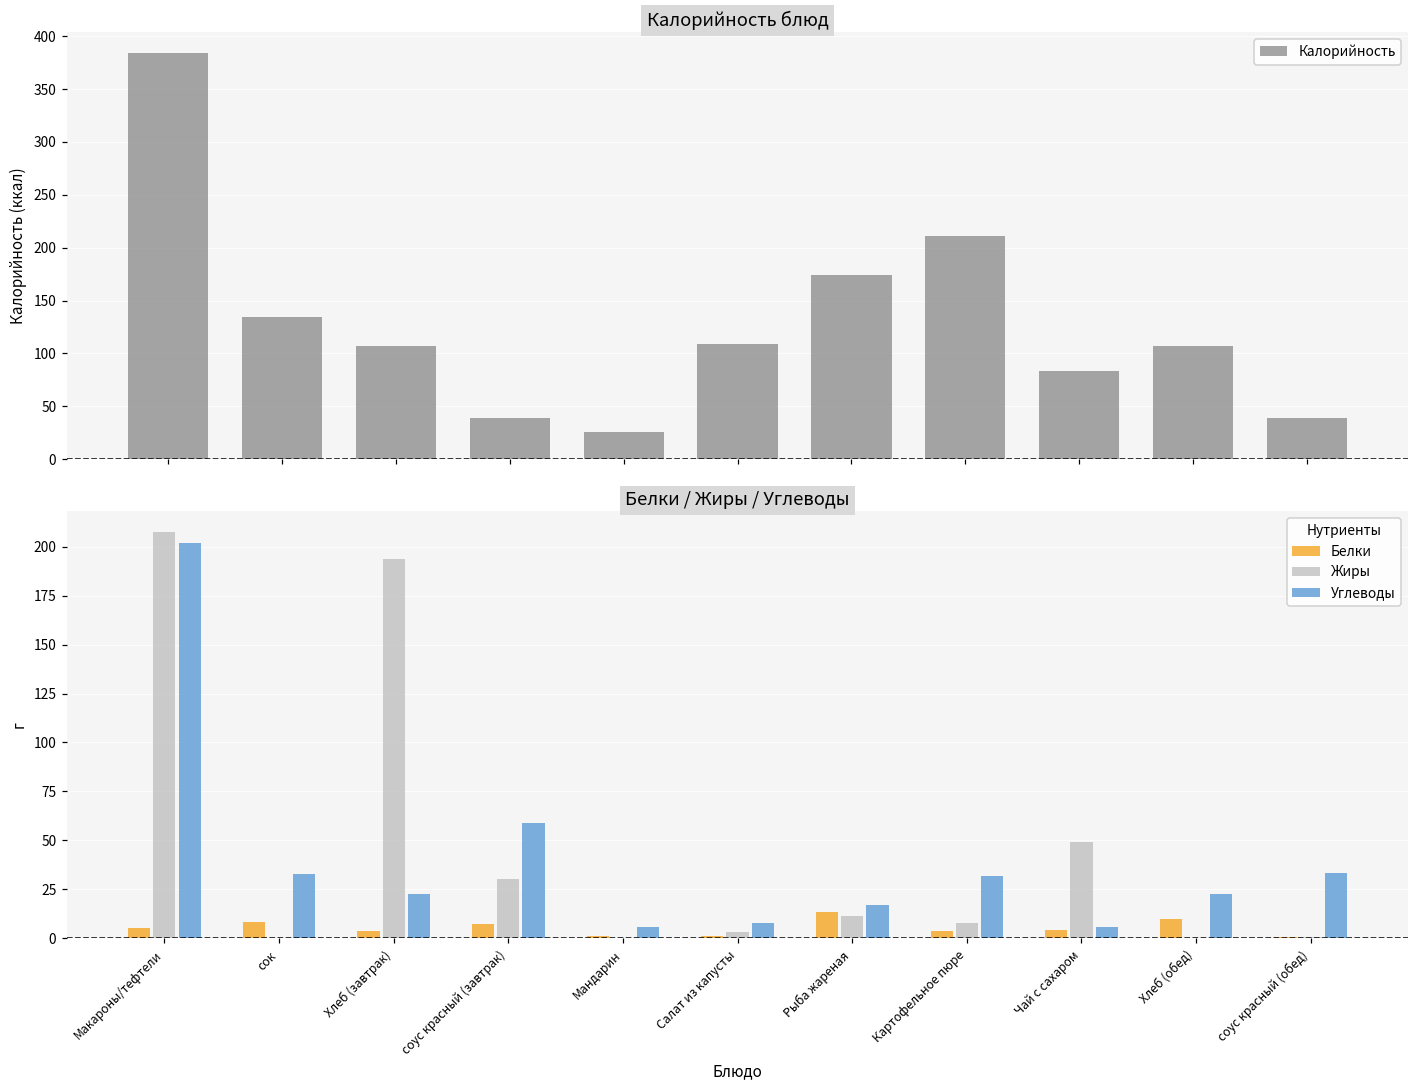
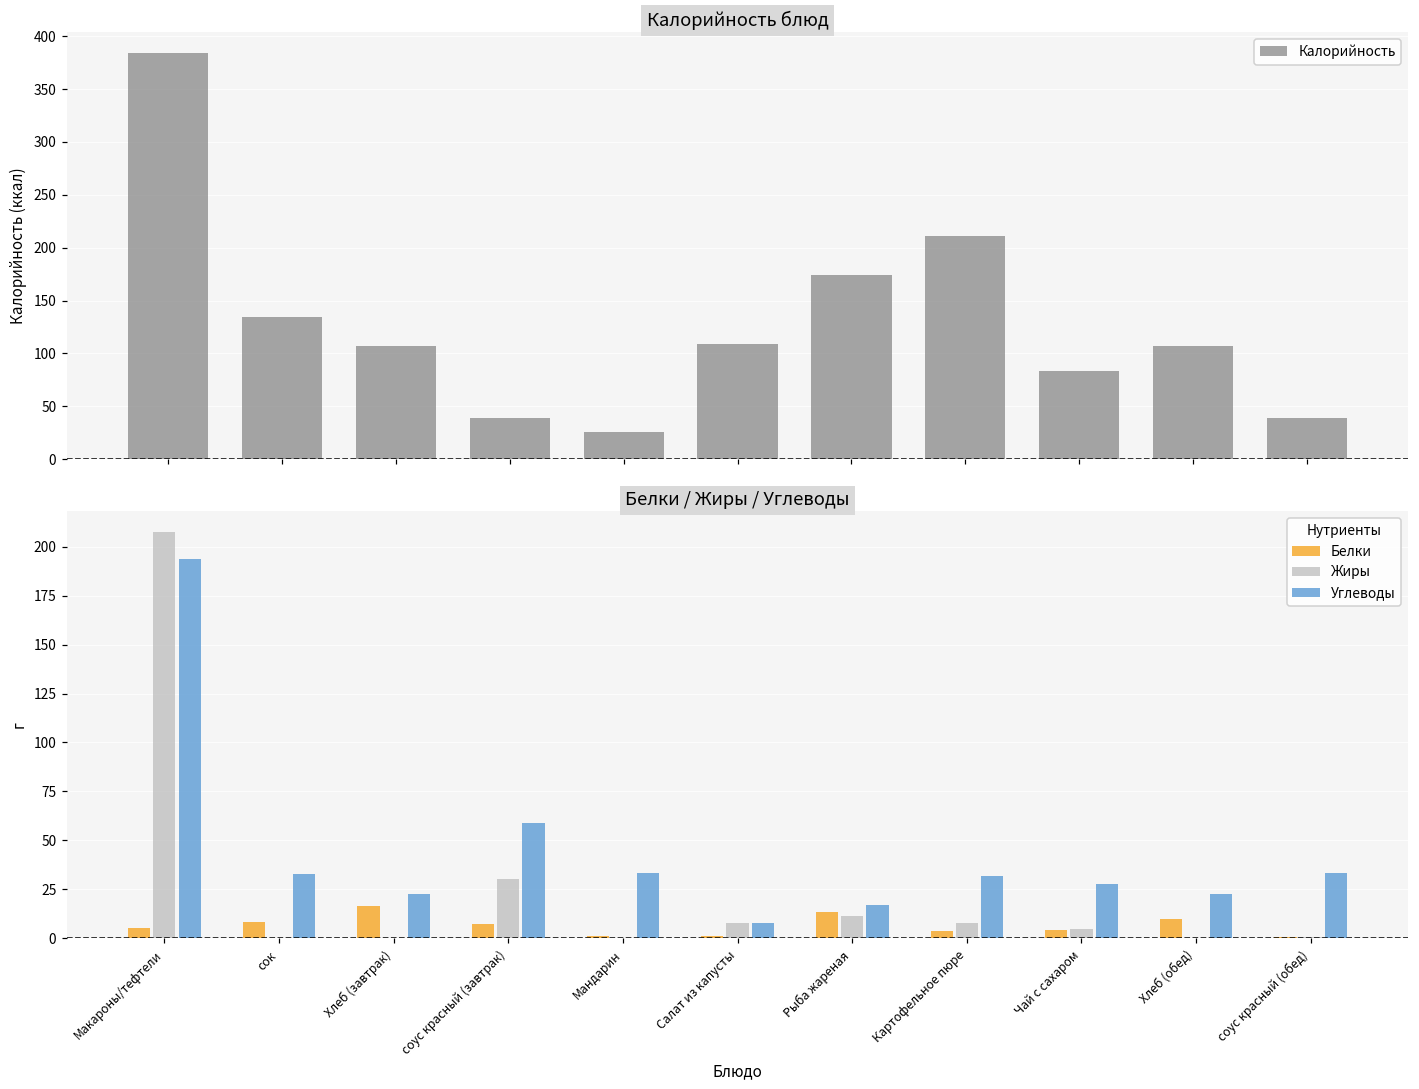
  {
    "Белки / Жиры / Углеводы": {
      "Белки": {
        "Макароны/тефтели": 5,
        "сок": 9,
-       "Хлеб (завтрак)": 4,
+       "Хлеб (завтрак)": 16,
        "соус красный (завтрак)": 8,
        "Рыба жареная": 14,
        "Картофельное пюре": 4,
        "Чай с сахаром": 4,
        "Хлеб (обед)": 10
      },
      "Жиры": {
        "Макароны/тефтели": 208,
        "сок": 0,
-       "Хлеб (завтрак)": 194,
+       "Хлеб (завтрак)": 0,
        "соус красный (завтрак)": 31,
        "Мандарин": 0,
-       "Салат из капусты": 3,
+       "Салат из капусты": 8,
        "Рыба жареная": 12,
        "Картофельное пюре": 8,
-       "Чай с сахаром": 49
+       "Чай с сахаром": 5
      },
      "Углеводы": {
-       "Макароны/тефтели": 202,
+       "Макароны/тефтели": 194,
        "сок": 33,
        "Хлеб (завтрак)": 23,
        "соус красный (завтрак)": 59,
-       "Мандарин": 6,
+       "Мандарин": 33,
        "Салат из капусты": 8,
        "Рыба жареная": 17,
        "Картофельное пюре": 32,
-       "Чай с сахаром": 6,
+       "Чай с сахаром": 28,
        "Хлеб (обед)": 23,
        "соус красный (обед)": 33
      }
    }
  }
